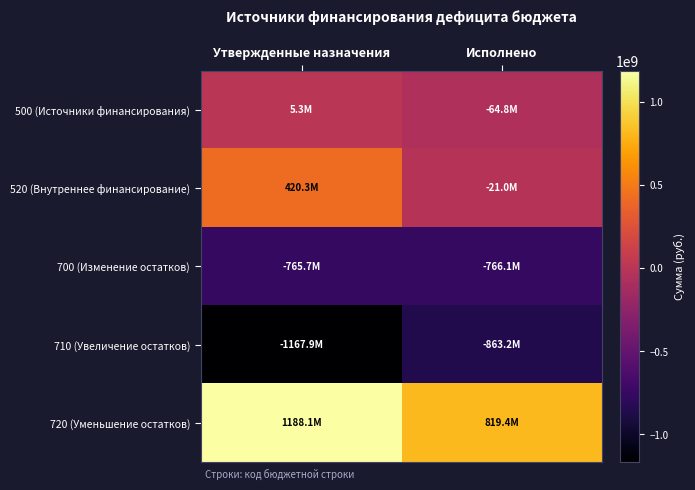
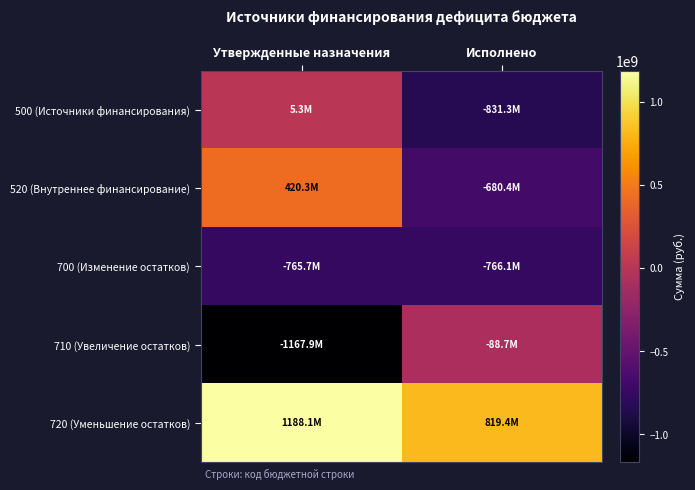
  {
    "500 (Источники финансирования)": {
      "Утвержденные назначения": "5.3M",
-     "Исполнено": "-64.8M"
+     "Исполнено": "-831.3M"
    },
    "520 (Внутреннее финансирование)": {
      "Утвержденные назначения": "420.3M",
-     "Исполнено": "-21.0M"
+     "Исполнено": "-680.4M"
    },
    "700 (Изменение остатков)": {
      "Утвержденные назначения": "-765.7M",
      "Исполнено": "-766.1M"
    },
    "710 (Увеличение остатков)": {
      "Утвержденные назначения": "-1167.9M",
-     "Исполнено": "-863.2M"
+     "Исполнено": "-88.7M"
    },
    "720 (Уменьшение остатков)": {
      "Утвержденные назначения": "1188.1M",
      "Исполнено": "819.4M"
    }
  }
